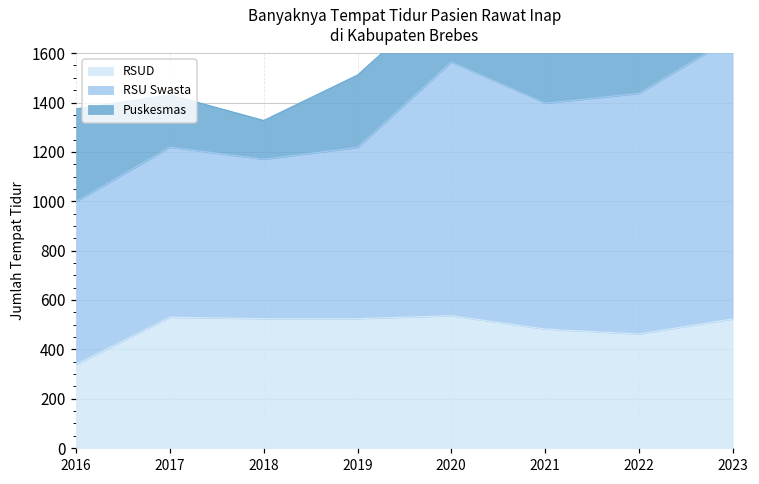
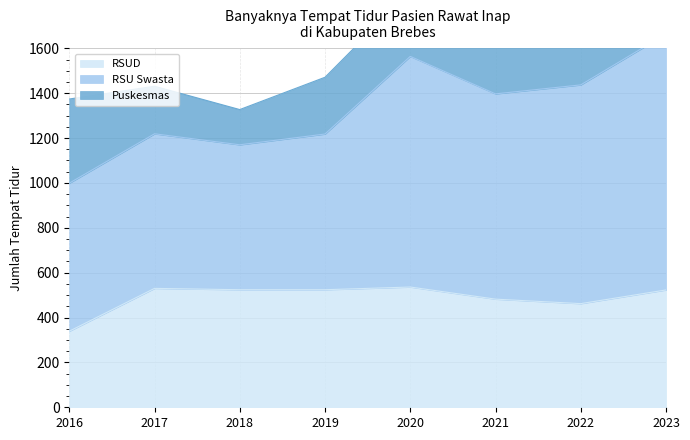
  {
    "Puskesmas": {
      "2016": 380,
      "2018": 160,
-     "2019": 290
+     "2019": 250
    }
  }
